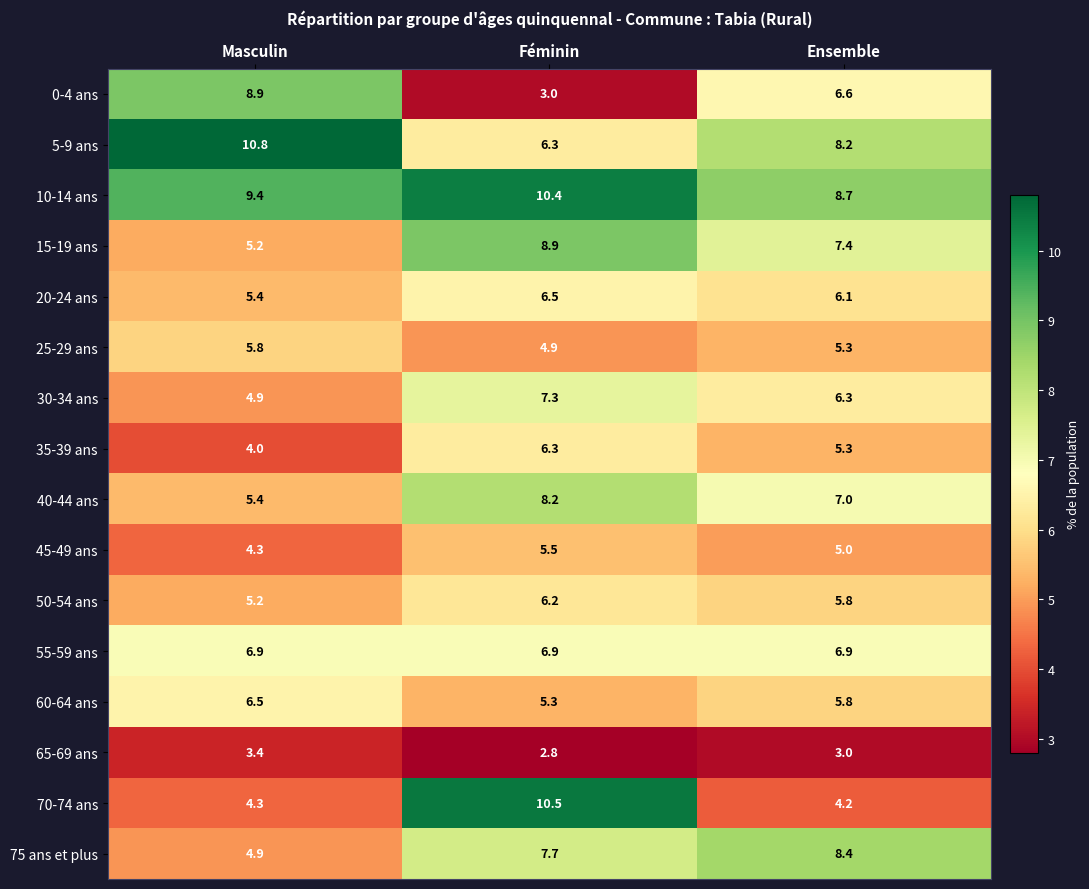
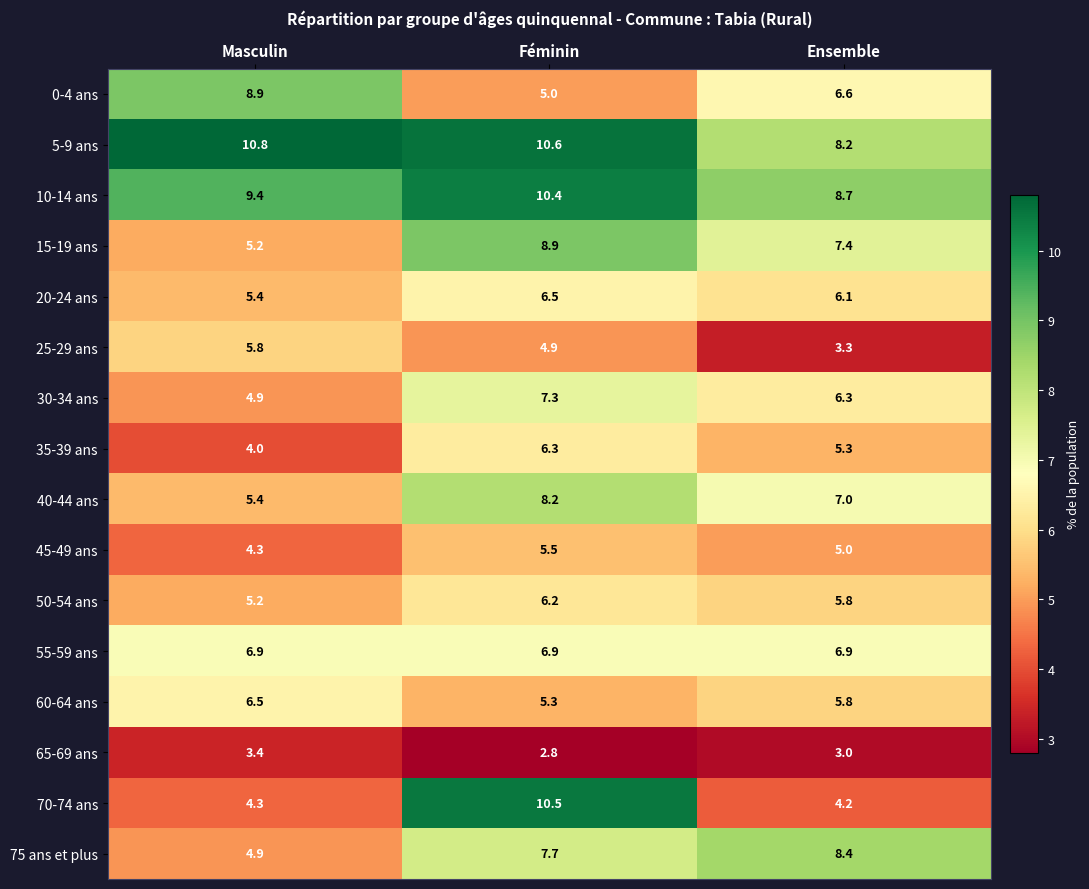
  {
    "0-4 ans": {
      "Masculin": 8.9,
-     "Féminin": 3.0,
+     "Féminin": 5.0,
      "Ensemble": 6.6
    },
    "5-9 ans": {
      "Masculin": 10.8,
-     "Féminin": 6.3,
+     "Féminin": 10.6,
      "Ensemble": 8.2
    },
    "10-14 ans": {
      "Masculin": 9.4,
      "Féminin": 10.4,
      "Ensemble": 8.7
    },
    "15-19 ans": {
      "Masculin": 5.2,
      "Féminin": 8.9,
      "Ensemble": 7.4
    },
    "20-24 ans": {
      "Masculin": 5.4,
      "Féminin": 6.5,
      "Ensemble": 6.1
    },
    "25-29 ans": {
      "Masculin": 5.8,
      "Féminin": 4.9,
-     "Ensemble": 5.3
+     "Ensemble": 3.3
    },
    "30-34 ans": {
      "Masculin": 4.9,
      "Féminin": 7.3,
      "Ensemble": 6.3
    },
    "35-39 ans": {
      "Masculin": 4.0,
      "Féminin": 6.3,
      "Ensemble": 5.3
    },
    "40-44 ans": {
      "Masculin": 5.4,
      "Féminin": 8.2,
      "Ensemble": 7.0
    },
    "45-49 ans": {
      "Masculin": 4.3,
      "Féminin": 5.5,
      "Ensemble": 5.0
    },
    "50-54 ans": {
      "Masculin": 5.2,
      "Féminin": 6.2,
      "Ensemble": 5.8
    },
    "55-59 ans": {
      "Masculin": 6.9,
      "Féminin": 6.9,
      "Ensemble": 6.9
    },
    "60-64 ans": {
      "Masculin": 6.5,
      "Féminin": 5.3,
      "Ensemble": 5.8
    },
    "65-69 ans": {
      "Masculin": 3.4,
      "Féminin": 2.8,
      "Ensemble": 3.0
    },
    "70-74 ans": {
      "Masculin": 4.3,
      "Féminin": 10.5,
      "Ensemble": 4.2
    },
    "75 ans et plus": {
      "Masculin": 4.9,
      "Féminin": 7.7,
      "Ensemble": 8.4
    }
  }
